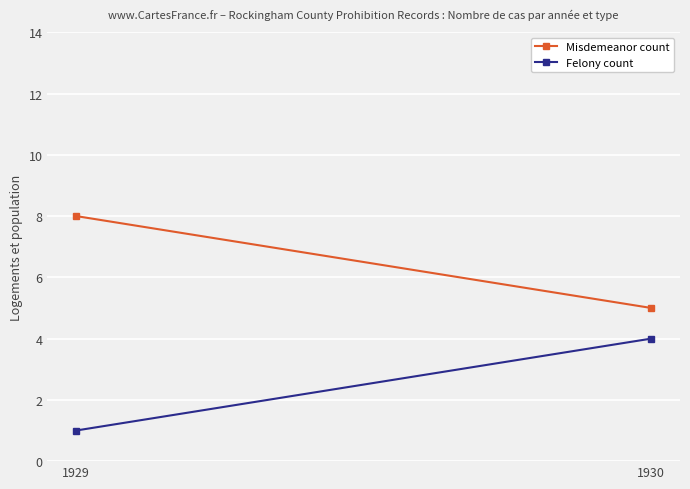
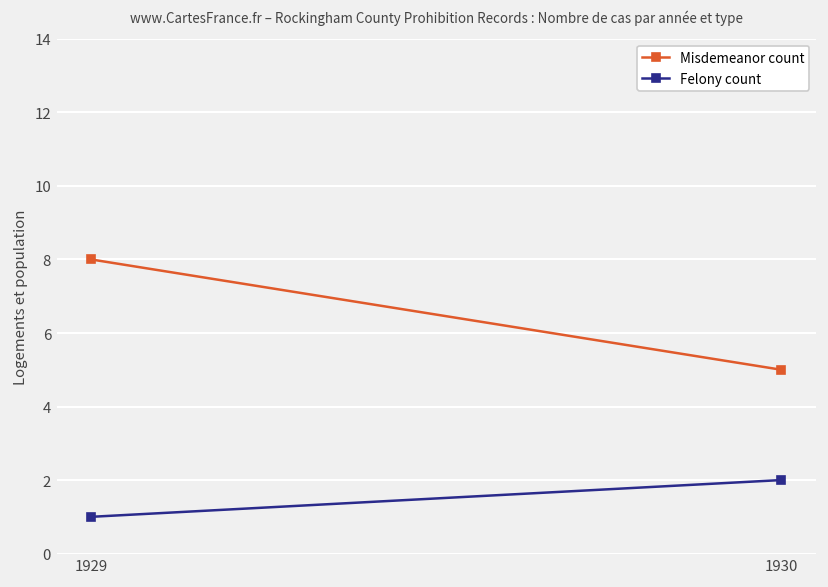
  {
    "Misdemeanor count": {
      "1929": 8,
      "1930": 5
    },
    "Felony count": {
      "1929": 1,
-     "1930": 4
+     "1930": 2
    }
  }
